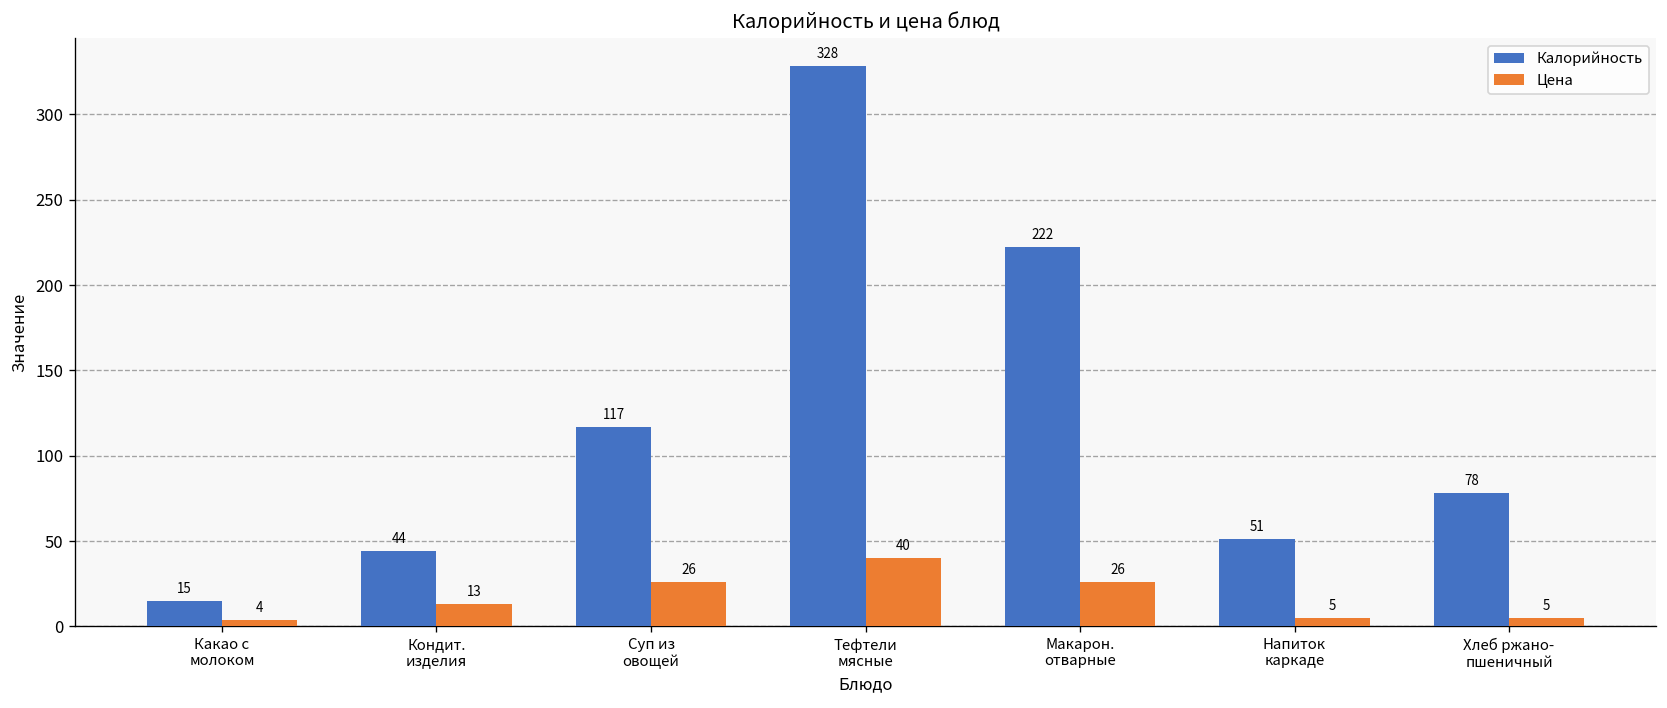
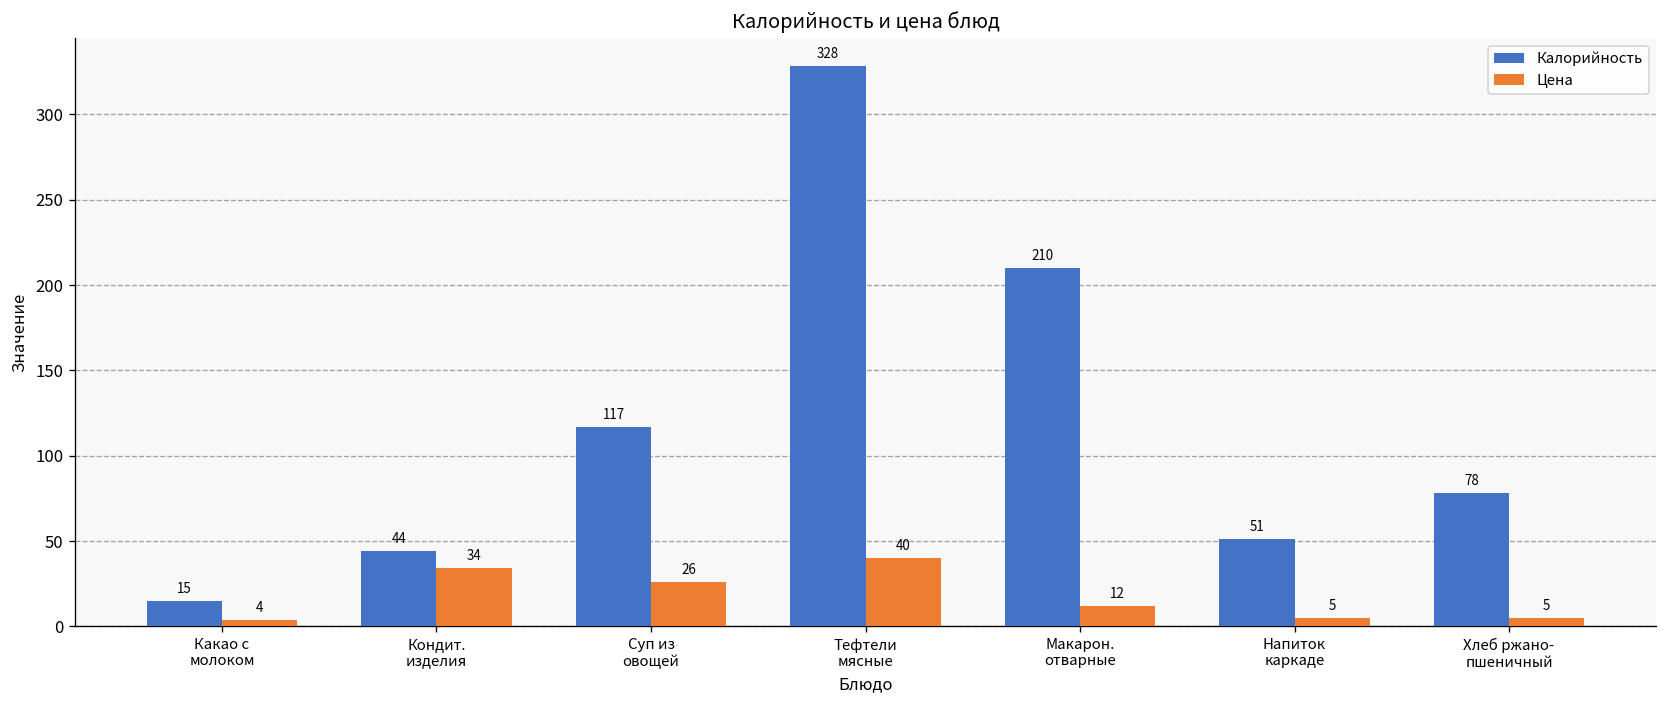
  {
    "Калорийность": {
      "Какао с молоком": 15,
      "Кондит. изделия": 44,
      "Суп из овощей": 117,
      "Тефтели мясные": 328,
-     "Макарон. отварные": 222,
+     "Макарон. отварные": 210,
      "Напиток каркаде": 51,
      "Хлеб ржано- пшеничный": 78
    },
    "Цена": {
      "Какао с молоком": 4,
-     "Кондит. изделия": 13,
+     "Кондит. изделия": 34,
      "Суп из овощей": 26,
      "Тефтели мясные": 40,
-     "Макарон. отварные": 26,
+     "Макарон. отварные": 12,
      "Напиток каркаде": 5,
      "Хлеб ржано- пшеничный": 5
    }
  }
